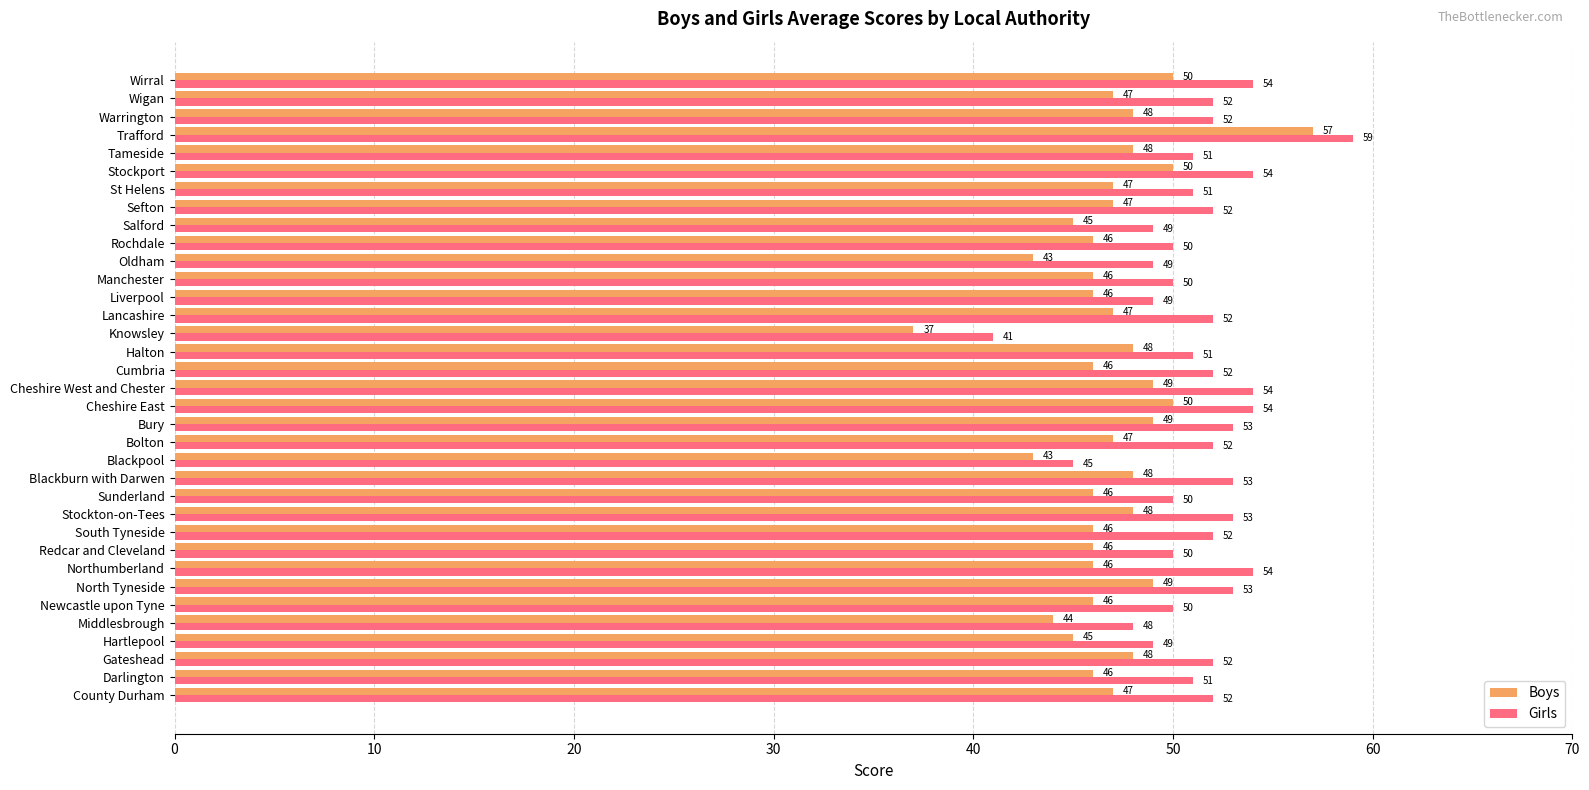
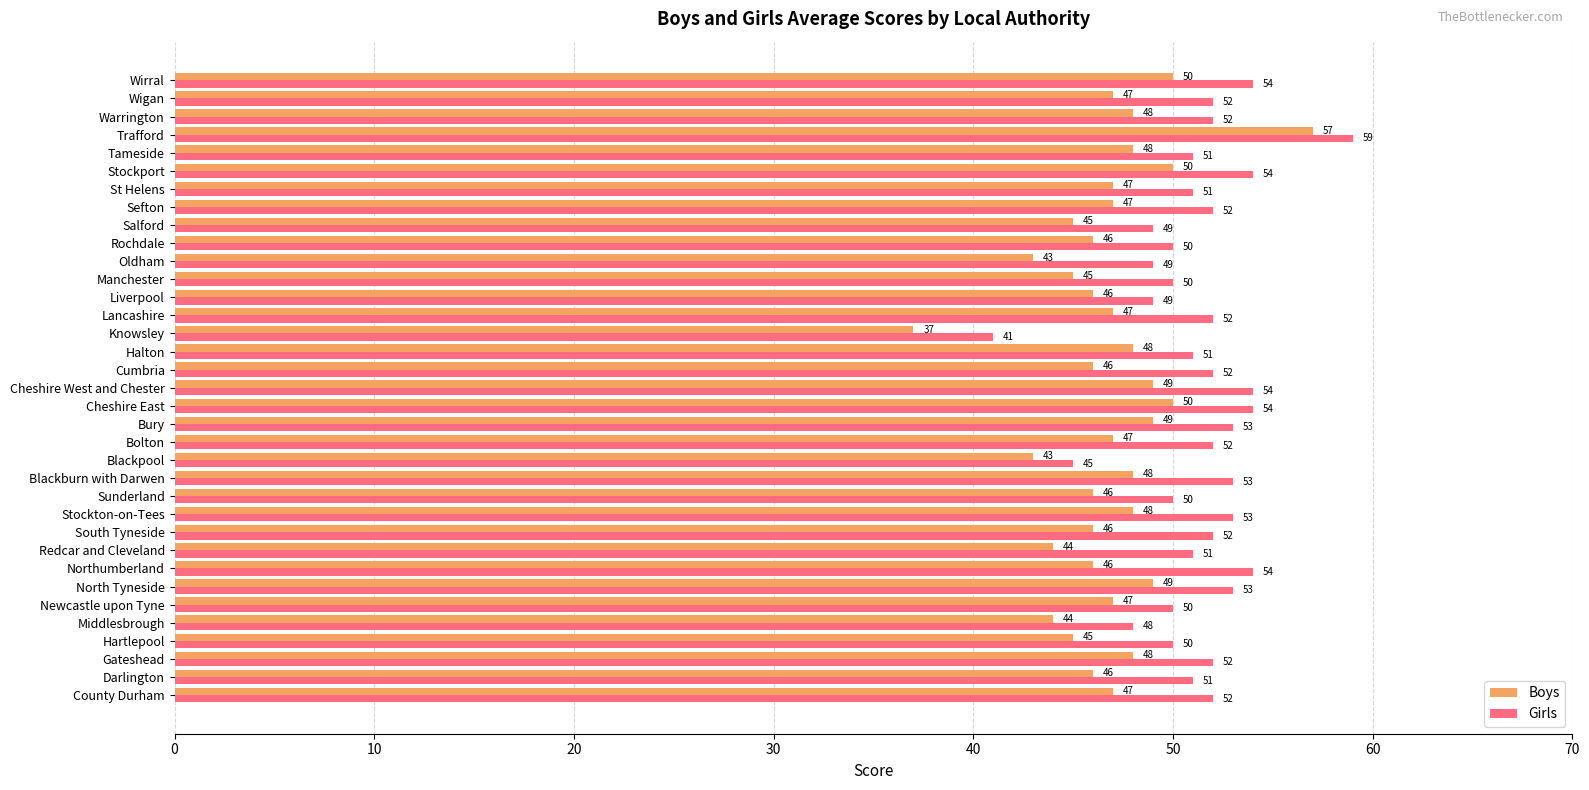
  {
    "Boys": {
      "Wirral": 50,
      "Wigan": 47,
      "Warrington": 48,
      "Trafford": 57,
      "Tameside": 48,
      "Stockport": 50,
      "St Helens": 47,
      "Sefton": 47,
      "Salford": 45,
      "Rochdale": 46,
      "Oldham": 43,
-     "Manchester": 46,
+     "Manchester": 45,
      "Liverpool": 46,
      "Lancashire": 47,
      "Knowsley": 37,
      "Halton": 48,
      "Cumbria": 46,
      "Cheshire West and Chester": 49,
      "Cheshire East": 50,
      "Bury": 49,
      "Bolton": 47,
      "Blackpool": 43,
      "Blackburn with Darwen": 48,
      "Sunderland": 46,
      "Stockton-on-Tees": 48,
      "South Tyneside": 46,
-     "Redcar and Cleveland": 46,
+     "Redcar and Cleveland": 44,
      "Northumberland": 46,
      "North Tyneside": 49,
-     "Newcastle upon Tyne": 46,
+     "Newcastle upon Tyne": 47,
      "Middlesbrough": 44,
      "Hartlepool": 45,
      "Gateshead": 48,
      "Darlington": 46,
      "County Durham": 47
    },
    "Girls": {
      "Wirral": 54,
      "Wigan": 52,
      "Warrington": 52,
      "Trafford": 59,
      "Tameside": 51,
      "Stockport": 54,
      "St Helens": 51,
      "Sefton": 52,
      "Salford": 49,
      "Rochdale": 50,
      "Oldham": 49,
      "Manchester": 50,
      "Liverpool": 49,
      "Lancashire": 52,
      "Knowsley": 41,
      "Halton": 51,
      "Cumbria": 52,
      "Cheshire West and Chester": 54,
      "Cheshire East": 54,
      "Bury": 53,
      "Bolton": 52,
      "Blackpool": 45,
      "Blackburn with Darwen": 53,
      "Sunderland": 50,
      "Stockton-on-Tees": 53,
      "South Tyneside": 52,
-     "Redcar and Cleveland": 50,
+     "Redcar and Cleveland": 51,
      "Northumberland": 54,
      "North Tyneside": 53,
      "Newcastle upon Tyne": 50,
      "Middlesbrough": 48,
-     "Hartlepool": 49,
+     "Hartlepool": 50,
      "Gateshead": 52,
      "Darlington": 51,
      "County Durham": 52
    }
  }
